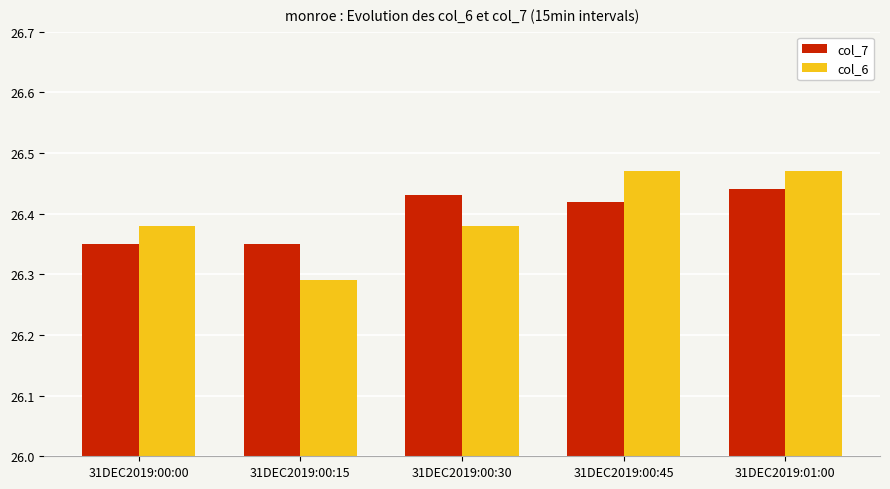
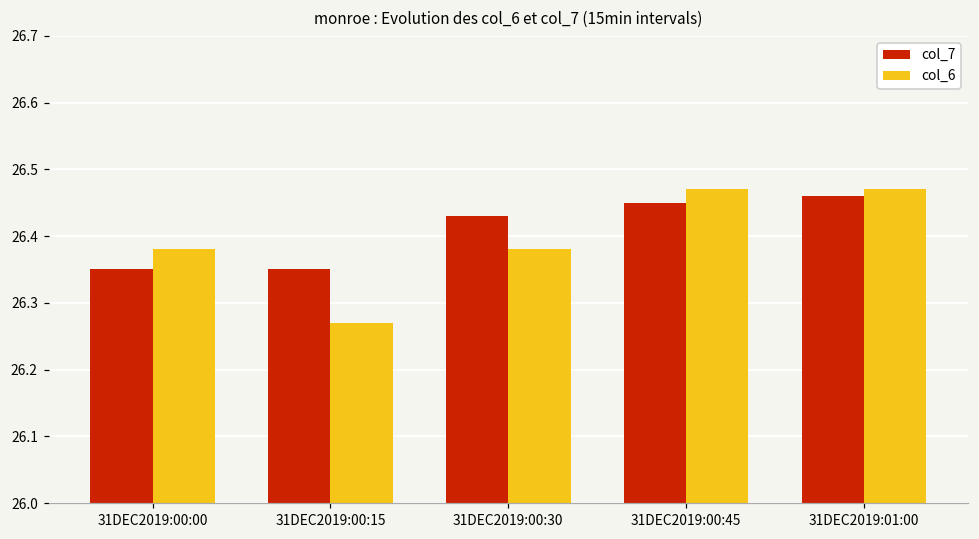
  {
    "col_7": {
      "31DEC2019:00:00": 26.35,
      "31DEC2019:00:15": 26.35,
      "31DEC2019:00:30": 26.43,
-     "31DEC2019:00:45": 26.42,
-     "31DEC2019:01:00": 26.44
+     "31DEC2019:00:45": 26.45,
+     "31DEC2019:01:00": 26.46
    },
    "col_6": {
      "31DEC2019:00:00": 26.38,
-     "31DEC2019:00:15": 26.29,
+     "31DEC2019:00:15": 26.27,
      "31DEC2019:00:30": 26.38,
      "31DEC2019:00:45": 26.47,
      "31DEC2019:01:00": 26.47
    }
  }
